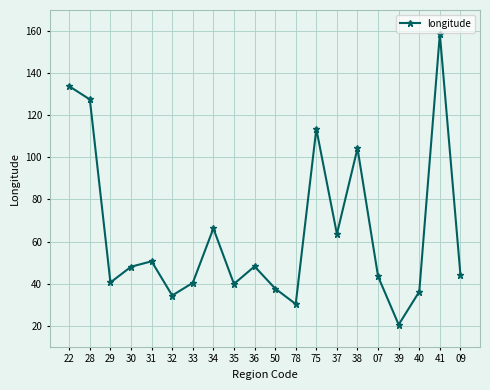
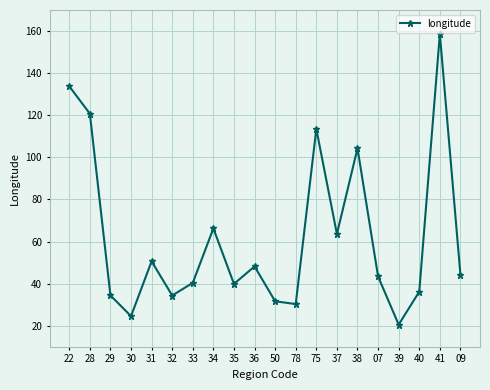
  {
    "22": 134,
-   "28": 128,
-   "29": 41,
-   "30": 48,
+   "28": 121,
+   "29": 34,
+   "30": 25,
    "31": 51,
    "32": 34,
    "33": 40,
    "34": 66,
    "35": 40,
    "36": 48,
-   "50": 38,
+   "50": 32,
    "78": 30,
    "75": 114,
    "37": 64,
    "38": 104,
    "07": 43,
    "39": 21,
    "40": 36,
    "41": 159,
    "09": 44
  }
